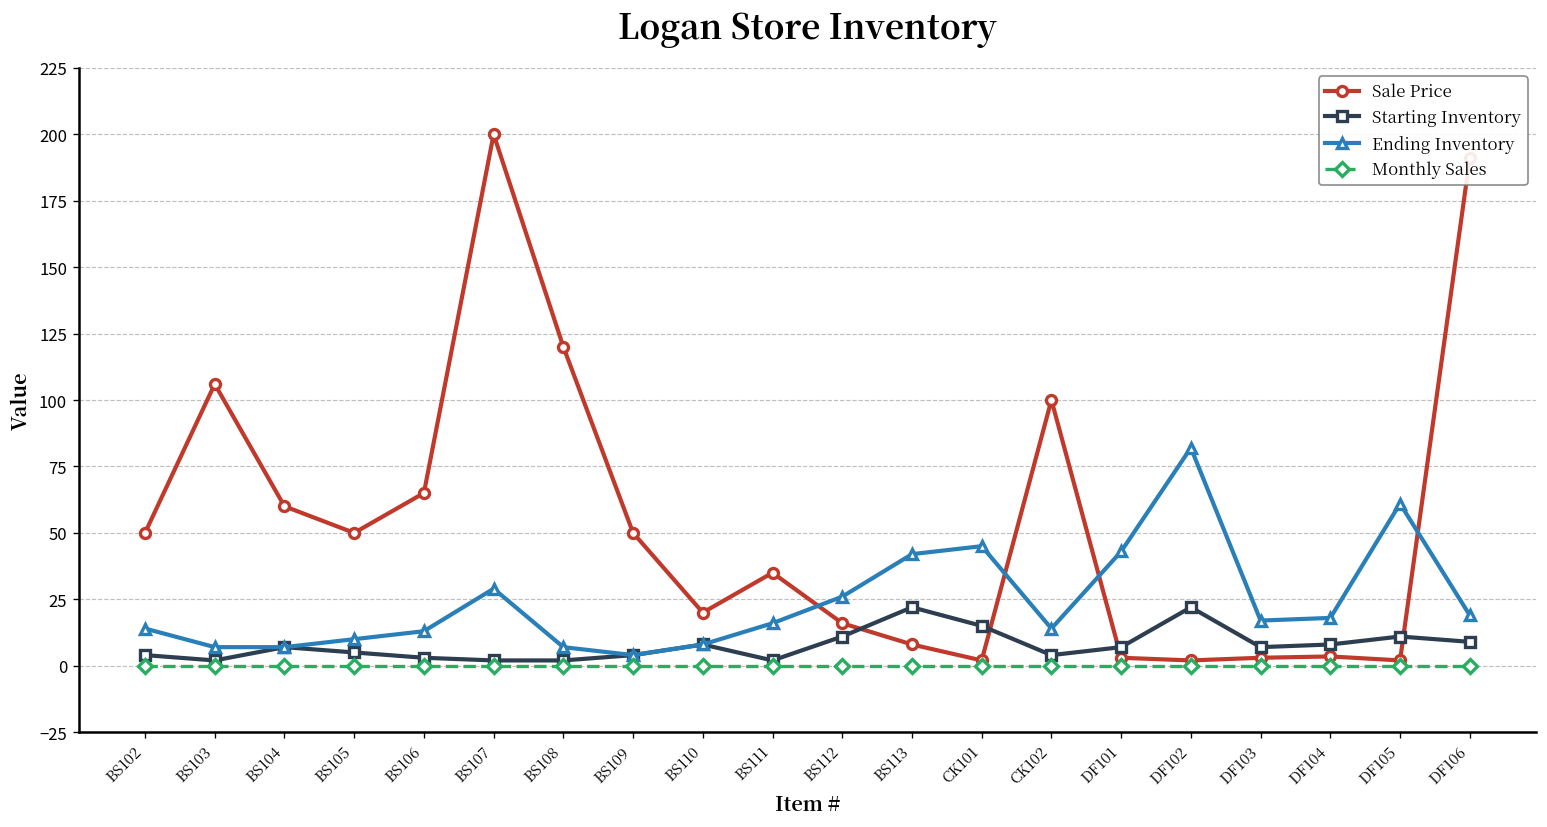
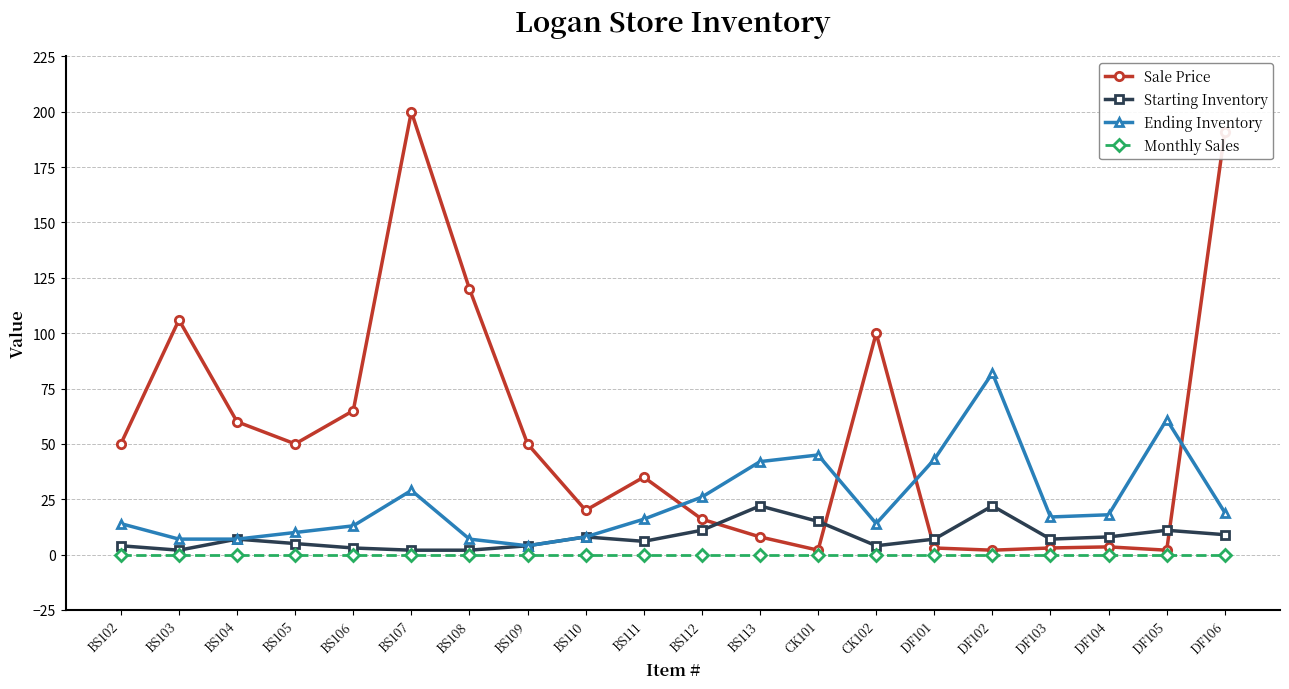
  {
    "Sale Price": {
      "BS102": 50,
      "BS103": 106,
      "BS104": 60,
      "BS105": 50,
      "BS106": 65,
      "BS107": 200,
      "BS108": 120,
      "BS109": 50,
      "BS110": 20,
      "BS111": 35,
      "BS112": 16,
      "BS113": 8,
      "CK101": 2,
      "CK102": 100,
      "DF101": 3,
      "DF102": 2,
      "DF103": 3,
      "DF104": 4,
      "DF105": 2
    },
    "Starting Inventory": {
      "BS102": 4,
      "BS103": 2,
      "BS105": 5,
      "BS106": 3,
      "BS107": 2,
      "BS108": 2,
-     "BS111": 2,
+     "BS111": 6,
      "BS112": 11,
      "BS113": 22,
      "CK101": 15,
      "CK102": 4,
      "DF101": 7,
      "DF102": 22,
      "DF103": 7,
      "DF104": 8,
      "DF105": 11,
      "DF106": 9
    },
    "Ending Inventory": {
      "BS102": 14,
      "BS103": 7,
      "BS105": 10,
      "BS106": 13,
      "BS107": 29,
      "BS108": 7,
      "BS111": 16,
      "BS112": 26,
      "BS113": 42,
      "CK101": 45,
      "CK102": 14,
      "DF101": 43,
      "DF102": 82,
      "DF103": 17,
      "DF104": 18,
      "DF105": 61,
      "DF106": 19
    },
    "Monthly Sales": {
      "BS102": 0,
      "BS103": 0,
      "BS104": 0,
      "BS105": 0,
      "BS106": 0,
      "BS107": 0,
      "BS108": 0,
      "BS109": 0,
      "BS110": 0,
      "BS111": 0,
      "BS112": 0,
      "BS113": 0,
      "CK101": 0,
      "CK102": 0,
      "DF101": 0,
      "DF102": 0,
      "DF103": 0,
      "DF104": 0,
      "DF105": 0,
      "DF106": 0
    }
  }
